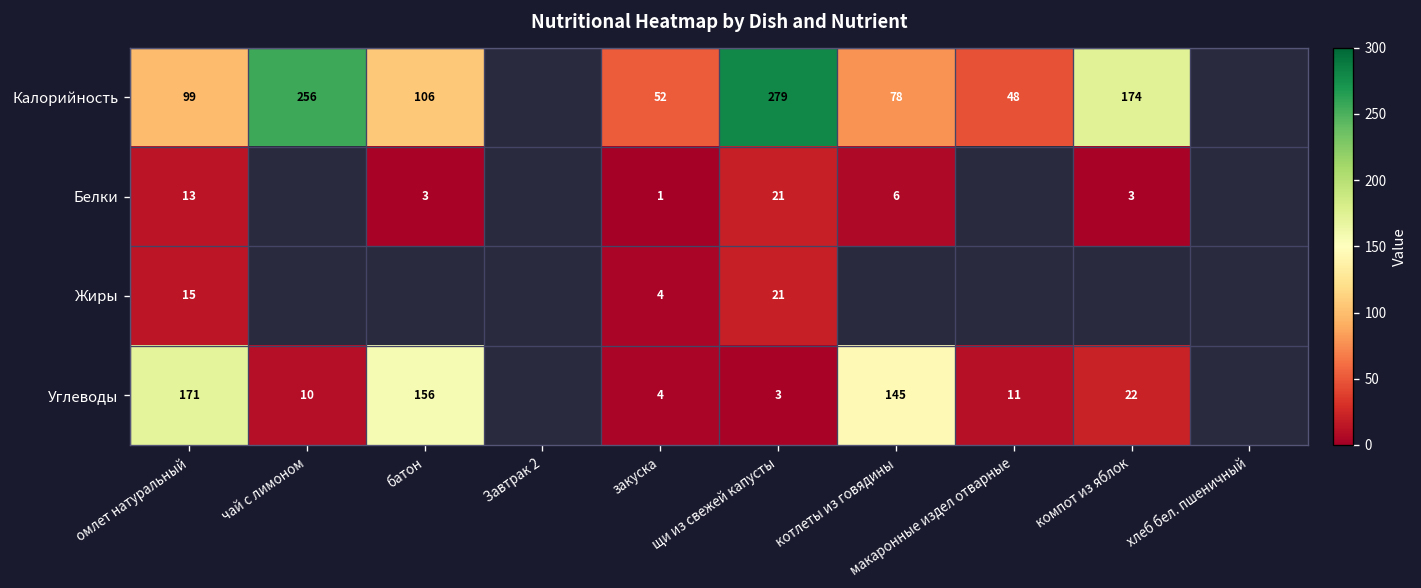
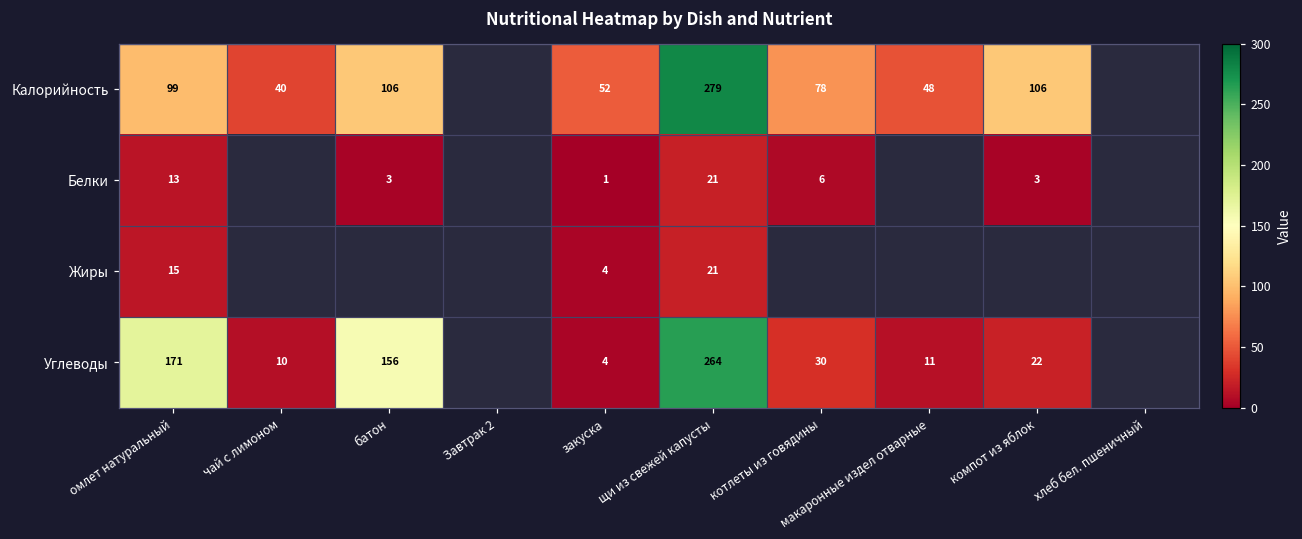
  {
    "Калорийность": {
      "омлет натуральный": 99,
-     "чай с лимоном": 256,
+     "чай с лимоном": 40,
      "батон": 106,
      "закуска": 52,
      "щи из свежей капусты": 279,
      "котлеты из говядины": 78,
      "макаронные издел отварные": 48,
-     "компот из яблок": 174
+     "компот из яблок": 106
    },
    "Белки": {
      "омлет натуральный": 13,
      "батон": 3,
      "закуска": 1,
      "щи из свежей капусты": 21,
      "котлеты из говядины": 6,
      "компот из яблок": 3
    },
    "Жиры": {
      "омлет натуральный": 15,
      "закуска": 4,
      "щи из свежей капусты": 21
    },
    "Углеводы": {
      "омлет натуральный": 171,
      "чай с лимоном": 10,
      "батон": 156,
      "закуска": 4,
-     "щи из свежей капусты": 3,
-     "котлеты из говядины": 145,
+     "щи из свежей капусты": 264,
+     "котлеты из говядины": 30,
      "макаронные издел отварные": 11,
      "компот из яблок": 22
    }
  }
